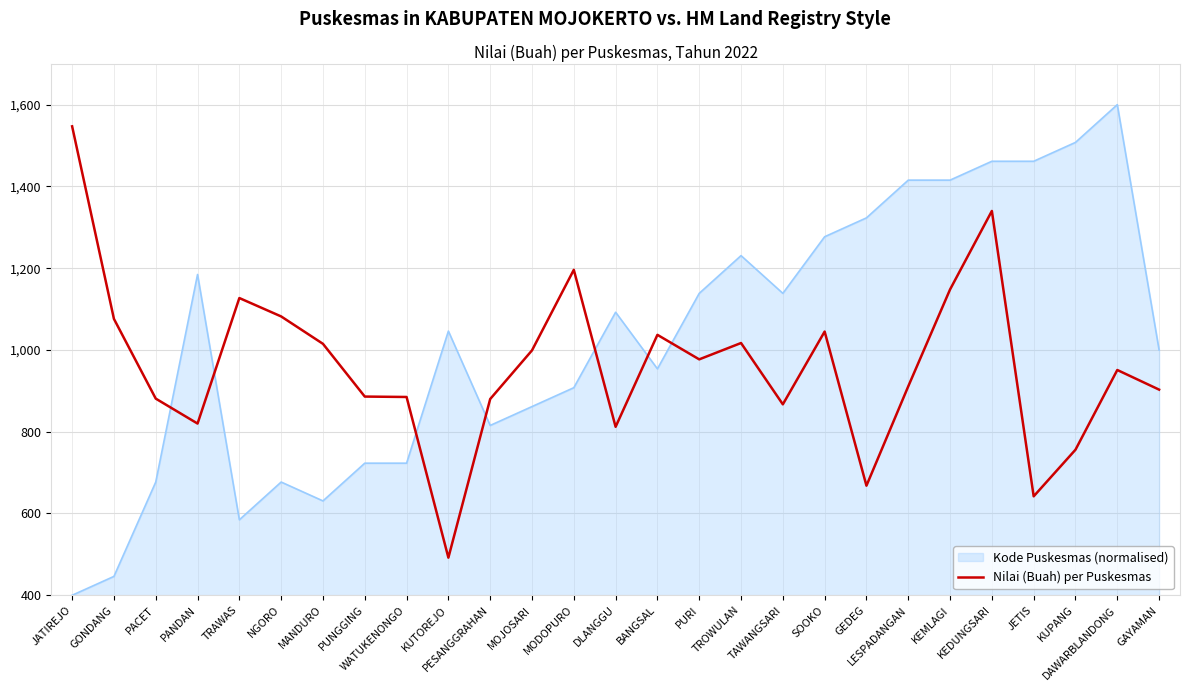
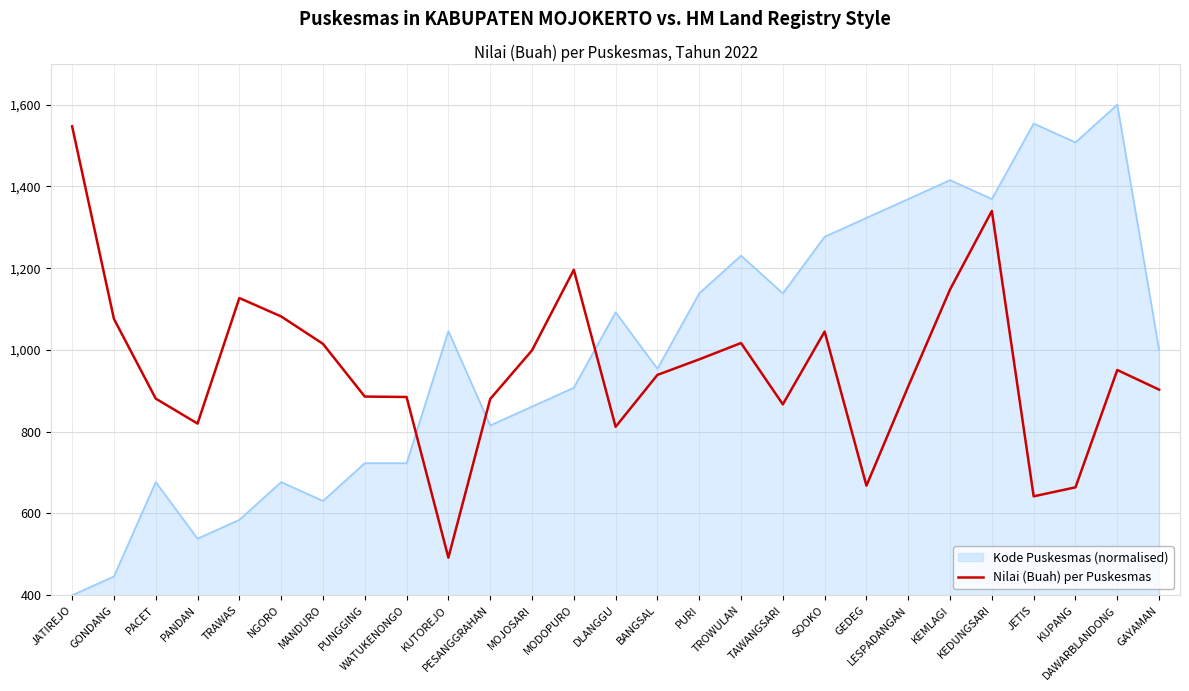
  {
    "Kode Puskesmas (normalised)": {
      "JATIREJO": "400",
      "GONDANG": "450",
      "PACET": "680",
-     "PANDAN": "1,180",
+     "PANDAN": "540",
      "TRAWAS": "580",
      "NGORO": "680",
      "MANDURO": "630",
      "PUNGGING": "720",
      "WATUKENONGO": "720",
      "KUTOREJO": "1,050",
      "PESANGGRAHAN": "820",
      "MOJOSARI": "860",
      "MODOPURO": "910",
      "DLANGGU": "1,090",
      "BANGSAL": "950",
      "PURI": "1,140",
      "TROWULAN": "1,230",
      "TAWANGSARI": "1,140",
      "SOOKO": "1,280",
      "GEDEG": "1,320",
-     "LESPADANGAN": "1,420",
+     "LESPADANGAN": "1,370",
      "KEMLAGI": "1,420",
-     "KEDUNGSARI": "1,460",
-     "JETIS": "1,460",
+     "KEDUNGSARI": "1,370",
+     "JETIS": "1,550",
      "KUPANG": "1,510",
      "DAWARBLANDONG": "1,600",
      "GAYAMAN": "1,000"
    },
    "Nilai (Buah) per Puskesmas": {
      "JATIREJO": "1,550",
      "GONDANG": "1,080",
      "PACET": "880",
      "PANDAN": "820",
      "TRAWAS": "1,130",
      "NGORO": "1,080",
      "MANDURO": "1,020",
      "PUNGGING": "890",
      "WATUKENONGO": "890",
      "KUTOREJO": "490",
      "PESANGGRAHAN": "880",
      "MOJOSARI": "1,000",
      "MODOPURO": "1,200",
      "DLANGGU": "810",
-     "BANGSAL": "1,040",
+     "BANGSAL": "940",
      "PURI": "980",
      "TROWULAN": "1,020",
      "TAWANGSARI": "870",
      "SOOKO": "1,050",
      "GEDEG": "670",
      "LESPADANGAN": "910",
      "KEMLAGI": "1,150",
      "KEDUNGSARI": "1,340",
      "JETIS": "640",
-     "KUPANG": "760",
+     "KUPANG": "660",
      "DAWARBLANDONG": "950",
      "GAYAMAN": "900"
    }
  }
